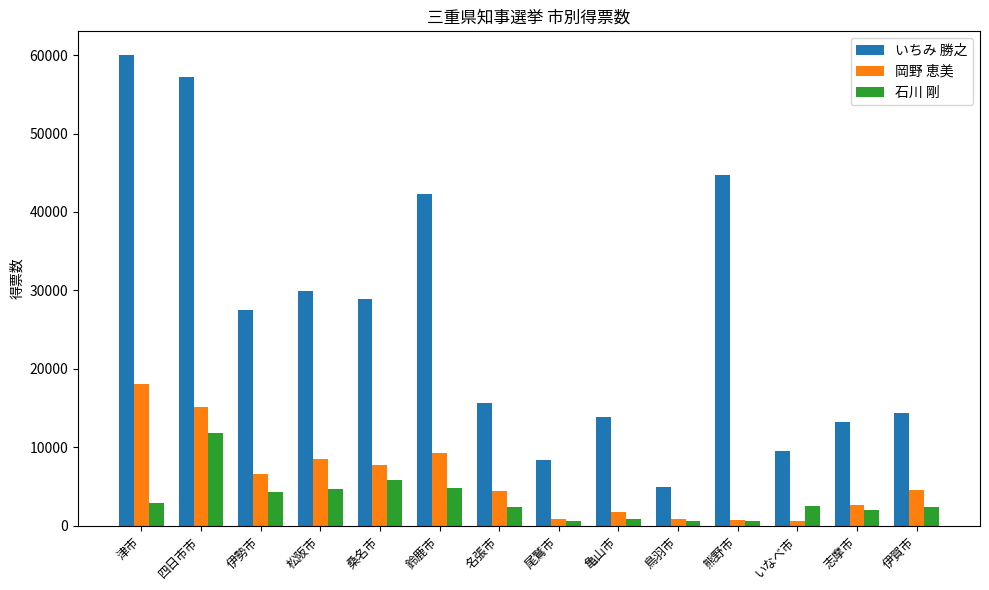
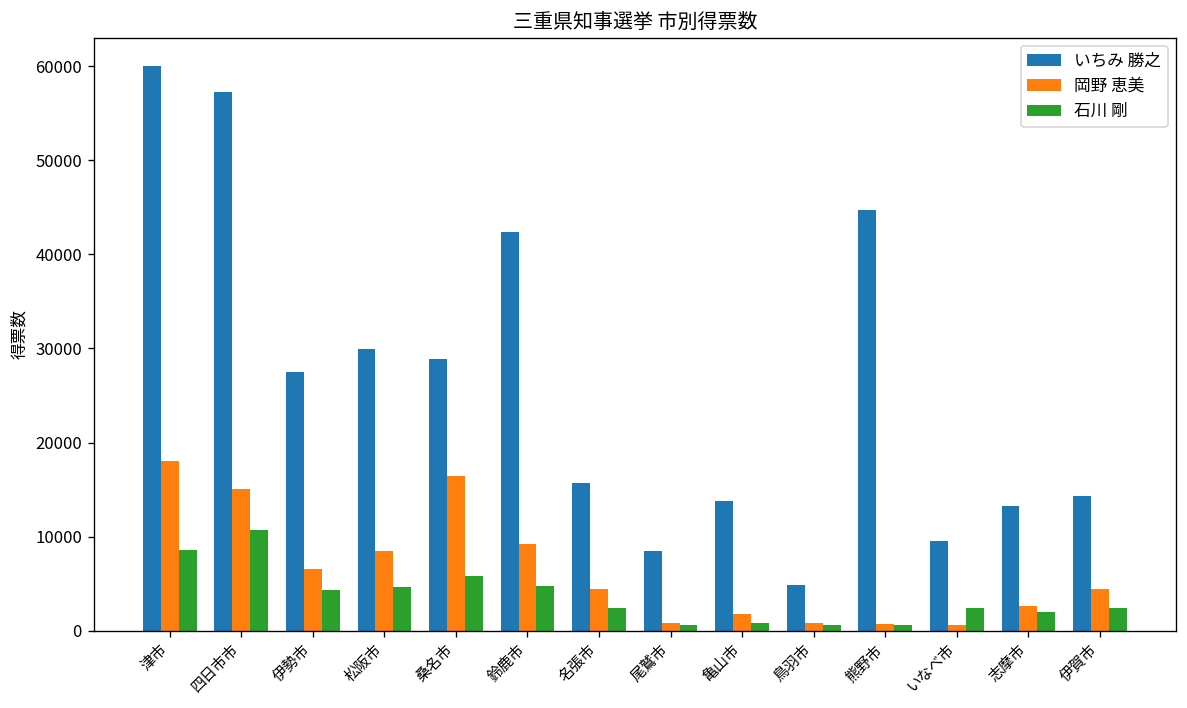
  {
    "いちみ 勝之": {
      "津市": 60000,
      "四日市市": 57000,
      "伊勢市": 27000,
      "松阪市": 30000,
      "桑名市": 29000,
      "鈴鹿市": 42000,
      "名張市": 16000,
      "尾鷲市": 8000,
      "亀山市": 14000,
      "鳥羽市": 5000,
      "熊野市": 45000,
      "いなべ市": 10000,
      "志摩市": 13000,
      "伊賀市": 14000
    },
    "岡野 恵美": {
      "津市": 18000,
      "四日市市": 15000,
      "伊勢市": 7000,
      "松阪市": 8000,
-     "桑名市": 8000,
+     "桑名市": 16000,
      "鈴鹿市": 9000,
      "名張市": 4000,
      "尾鷲市": 1000,
      "亀山市": 2000,
      "鳥羽市": 1000,
      "熊野市": 1000,
      "いなべ市": 1000,
      "志摩市": 3000,
      "伊賀市": 4000
    },
    "石川 剛": {
-     "津市": 3000,
-     "四日市市": 12000,
+     "津市": 9000,
+     "四日市市": 11000,
      "伊勢市": 4000,
      "松阪市": 5000,
      "桑名市": 6000,
      "鈴鹿市": 5000,
      "名張市": 2000,
      "尾鷲市": 1000,
      "亀山市": 1000,
      "鳥羽市": 1000,
      "熊野市": 1000,
      "いなべ市": 2000,
      "志摩市": 2000,
      "伊賀市": 2000
    }
  }
